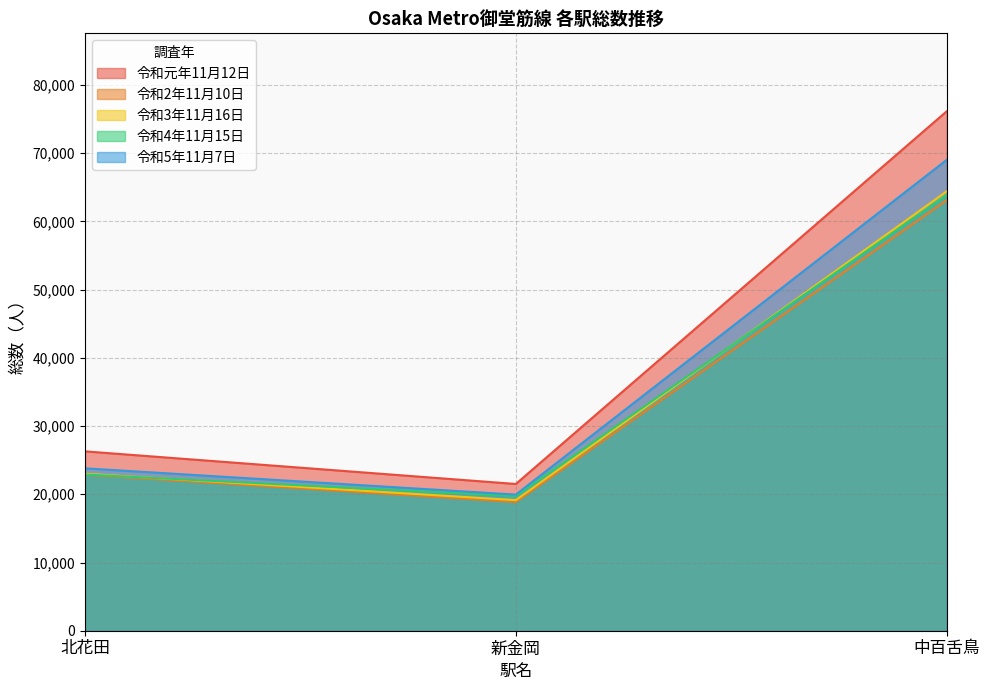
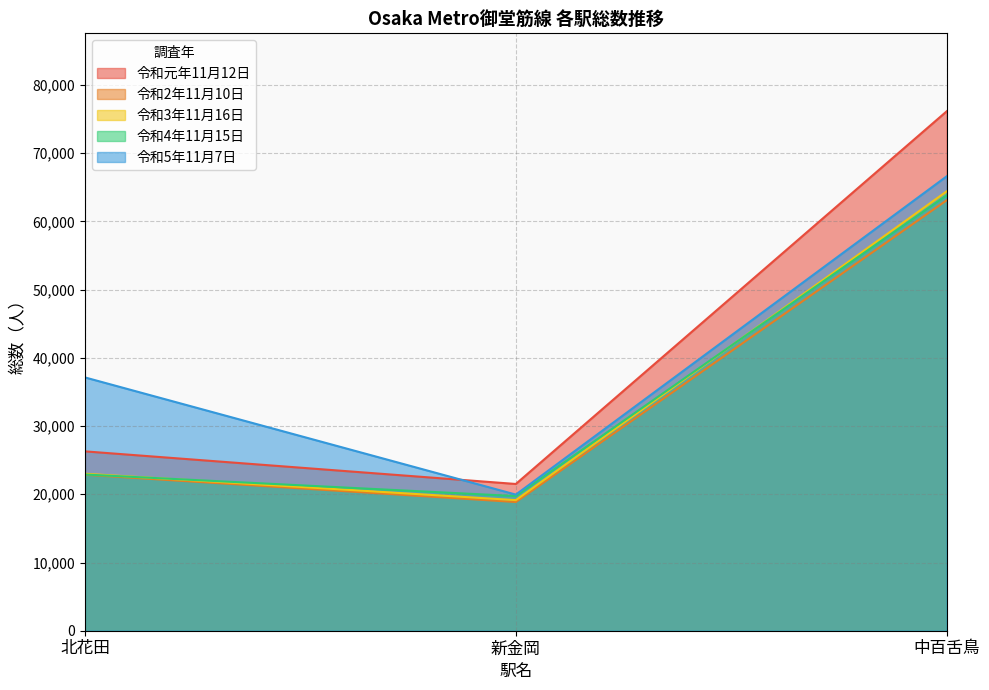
  {
    "令和3年11月16日": {
      "中百舌鳥": "64,000"
    },
    "令和4年11月15日": {
      "中百舌鳥": "64,000"
    },
    "令和5年11月7日": {
-     "北花田": "24,000",
-     "中百舌鳥": "69,000"
+     "北花田": "37,000",
+     "中百舌鳥": "67,000"
    }
  }
